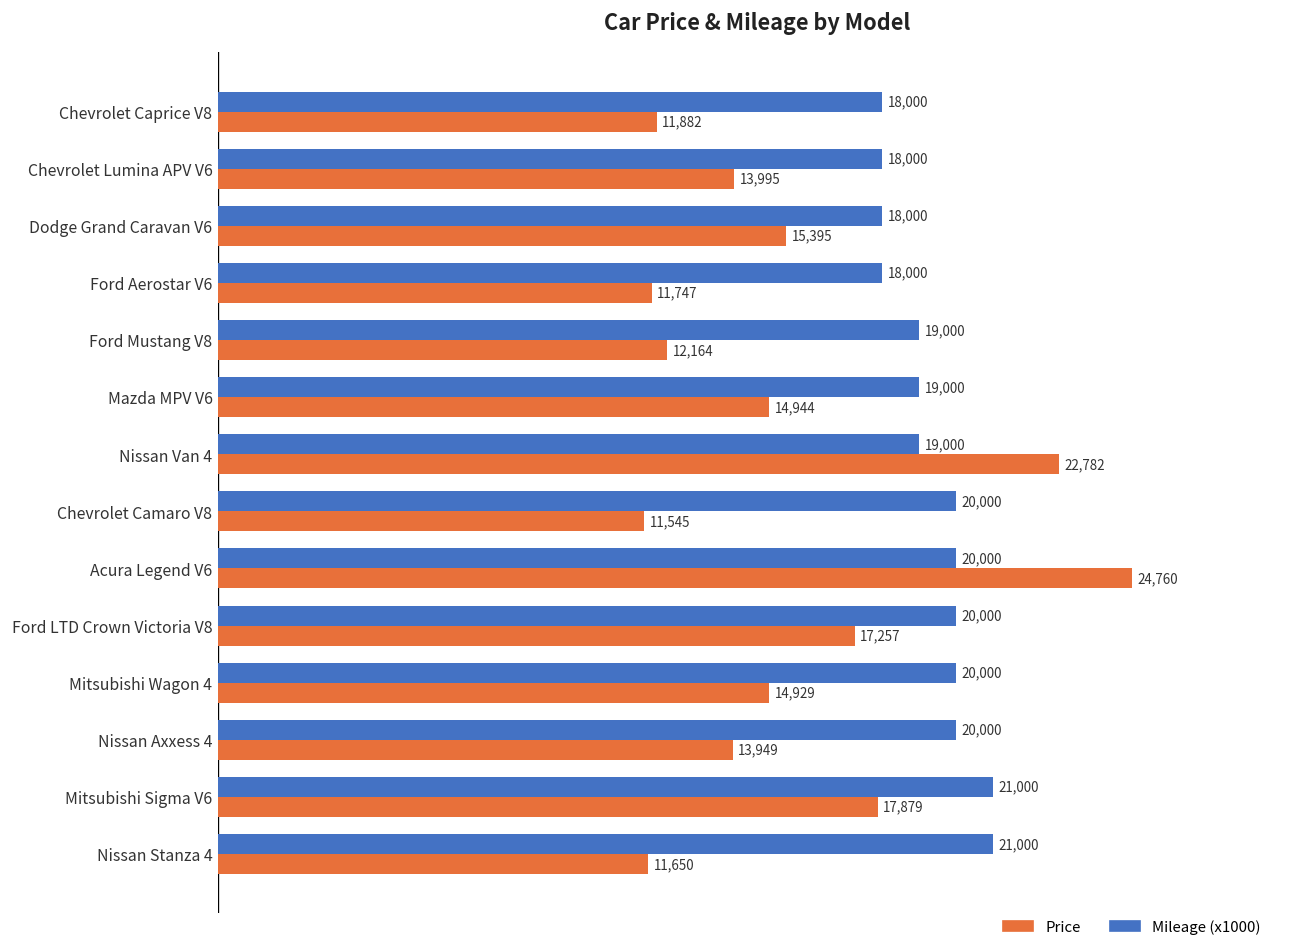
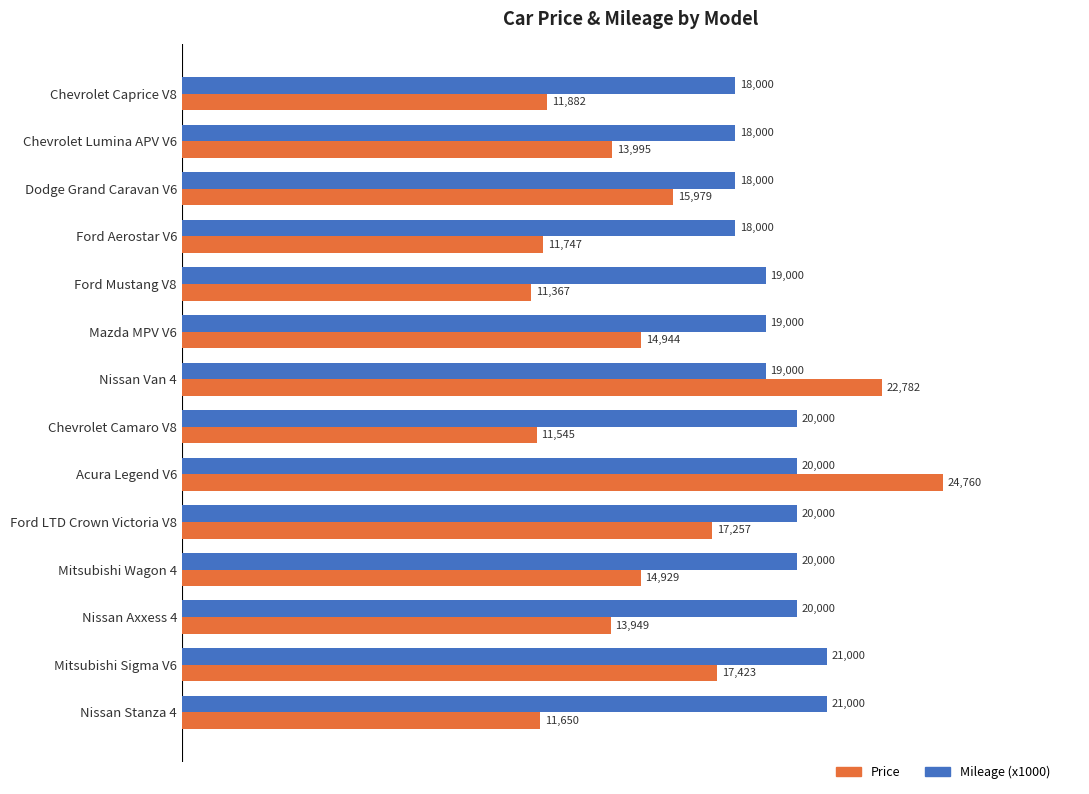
  {
    "Price": {
      "Chevrolet Caprice V8": "11,882",
      "Chevrolet Lumina APV V6": "13,995",
-     "Dodge Grand Caravan V6": "15,395",
+     "Dodge Grand Caravan V6": "15,979",
      "Ford Aerostar V6": "11,747",
-     "Ford Mustang V8": "12,164",
+     "Ford Mustang V8": "11,367",
      "Mazda MPV V6": "14,944",
      "Nissan Van 4": "22,782",
      "Chevrolet Camaro V8": "11,545",
      "Acura Legend V6": "24,760",
      "Ford LTD Crown Victoria V8": "17,257",
      "Mitsubishi Wagon 4": "14,929",
      "Nissan Axxess 4": "13,949",
-     "Mitsubishi Sigma V6": "17,879",
+     "Mitsubishi Sigma V6": "17,423",
      "Nissan Stanza 4": "11,650"
    },
    "Mileage (x1000)": {
      "Chevrolet Caprice V8": "18,000",
      "Chevrolet Lumina APV V6": "18,000",
      "Dodge Grand Caravan V6": "18,000",
      "Ford Aerostar V6": "18,000",
      "Ford Mustang V8": "19,000",
      "Mazda MPV V6": "19,000",
      "Nissan Van 4": "19,000",
      "Chevrolet Camaro V8": "20,000",
      "Acura Legend V6": "20,000",
      "Ford LTD Crown Victoria V8": "20,000",
      "Mitsubishi Wagon 4": "20,000",
      "Nissan Axxess 4": "20,000",
      "Mitsubishi Sigma V6": "21,000",
      "Nissan Stanza 4": "21,000"
    }
  }
